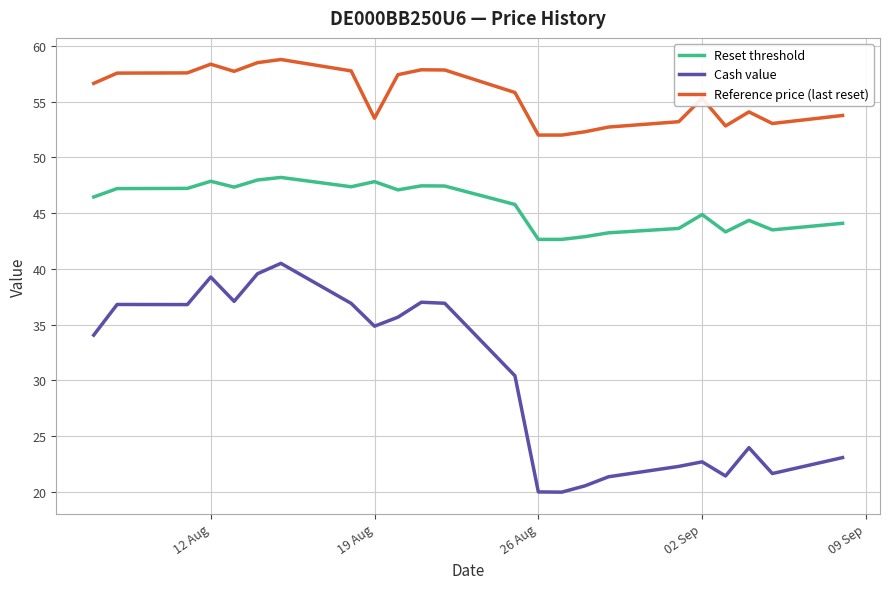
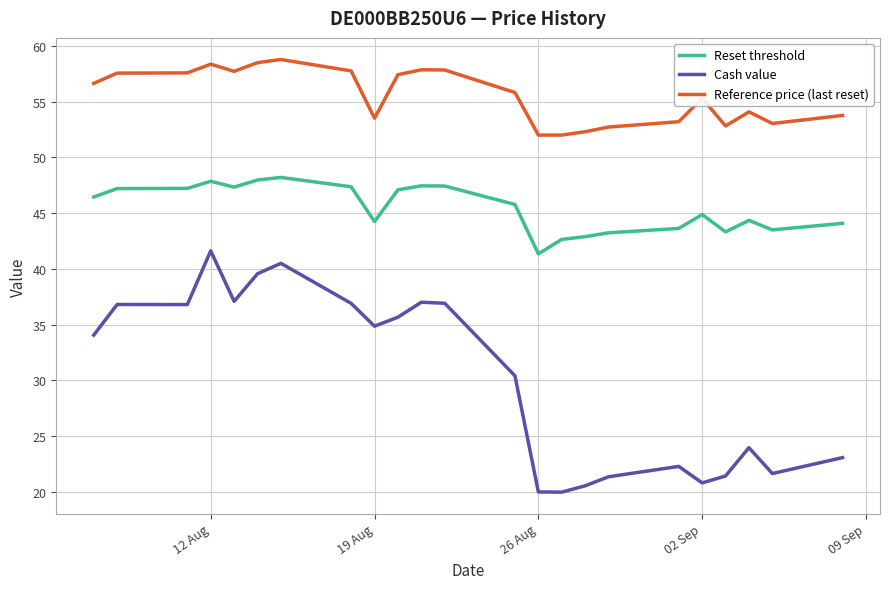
  {
    "Reset threshold": {
      "12 Aug": 47.9,
-     "19 Aug": 47.8,
-     "26 Aug": 42.6,
+     "19 Aug": 44.2,
+     "26 Aug": 41.3,
      "02 Sep": 44.9
    },
    "Cash value": {
-     "12 Aug": 39.3,
+     "12 Aug": 41.6,
      "19 Aug": 34.9,
      "26 Aug": 20.0,
-     "02 Sep": 22.7
+     "02 Sep": 20.8
    },
    "Reference price (last reset)": {
      "12 Aug": 58.4,
      "19 Aug": 53.5,
      "26 Aug": 52.0
    }
  }
